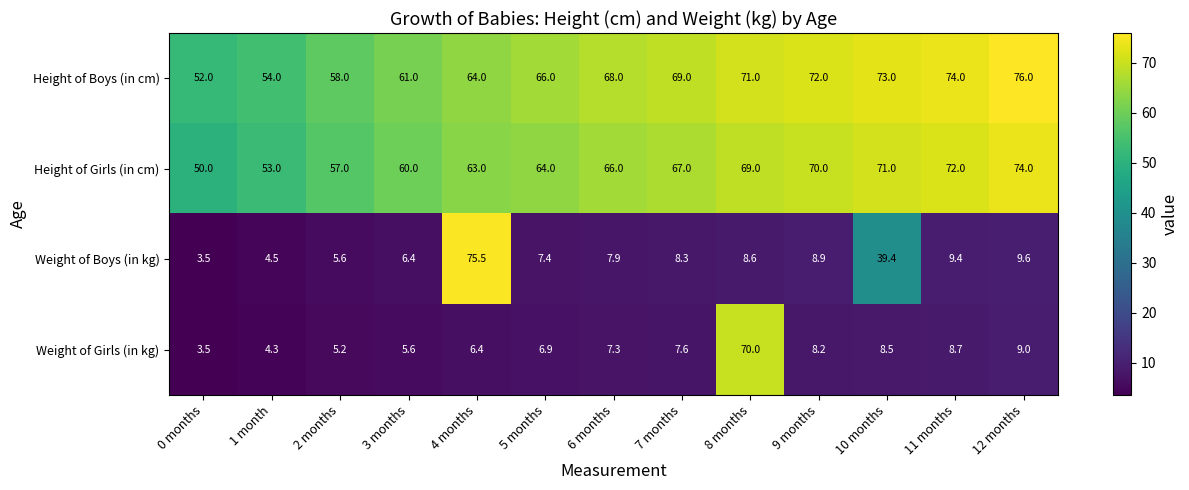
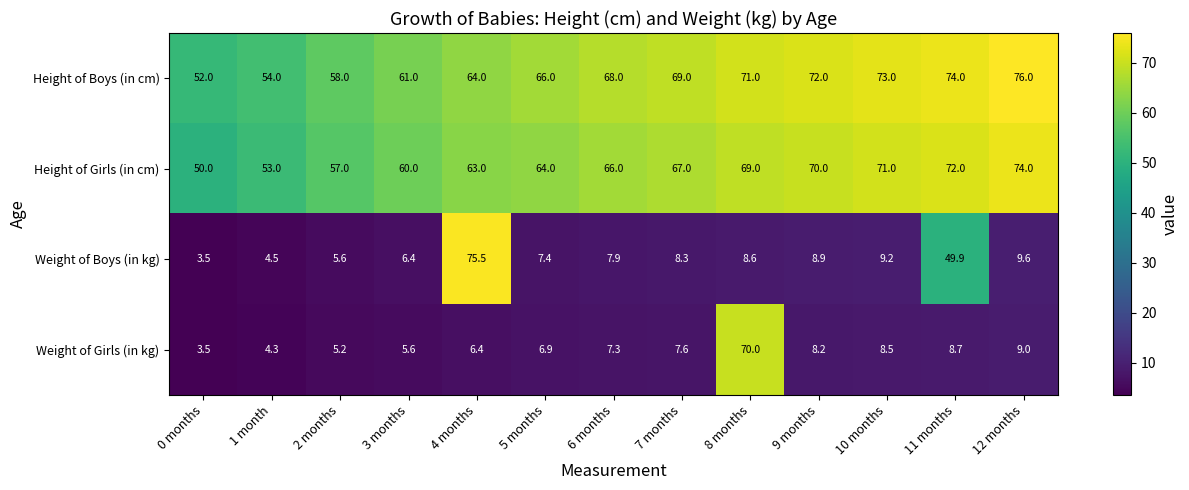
  {
    "Height of Boys (in cm)": {
      "0 months": 52.0,
      "1 month": 54.0,
      "2 months": 58.0,
      "3 months": 61.0,
      "4 months": 64.0,
      "5 months": 66.0,
      "6 months": 68.0,
      "7 months": 69.0,
      "8 months": 71.0,
      "9 months": 72.0,
      "10 months": 73.0,
      "11 months": 74.0,
      "12 months": 76.0
    },
    "Height of Girls (in cm)": {
      "0 months": 50.0,
      "1 month": 53.0,
      "2 months": 57.0,
      "3 months": 60.0,
      "4 months": 63.0,
      "5 months": 64.0,
      "6 months": 66.0,
      "7 months": 67.0,
      "8 months": 69.0,
      "9 months": 70.0,
      "10 months": 71.0,
      "11 months": 72.0,
      "12 months": 74.0
    },
    "Weight of Boys (in kg)": {
      "0 months": 3.5,
      "1 month": 4.5,
      "2 months": 5.6,
      "3 months": 6.4,
      "4 months": 75.5,
      "5 months": 7.4,
      "6 months": 7.9,
      "7 months": 8.3,
      "8 months": 8.6,
      "9 months": 8.9,
-     "10 months": 39.4,
-     "11 months": 9.4,
+     "10 months": 9.2,
+     "11 months": 49.9,
      "12 months": 9.6
    },
    "Weight of Girls (in kg)": {
      "0 months": 3.5,
      "1 month": 4.3,
      "2 months": 5.2,
      "3 months": 5.6,
      "4 months": 6.4,
      "5 months": 6.9,
      "6 months": 7.3,
      "7 months": 7.6,
      "8 months": 70.0,
      "9 months": 8.2,
      "10 months": 8.5,
      "11 months": 8.7,
      "12 months": 9.0
    }
  }
